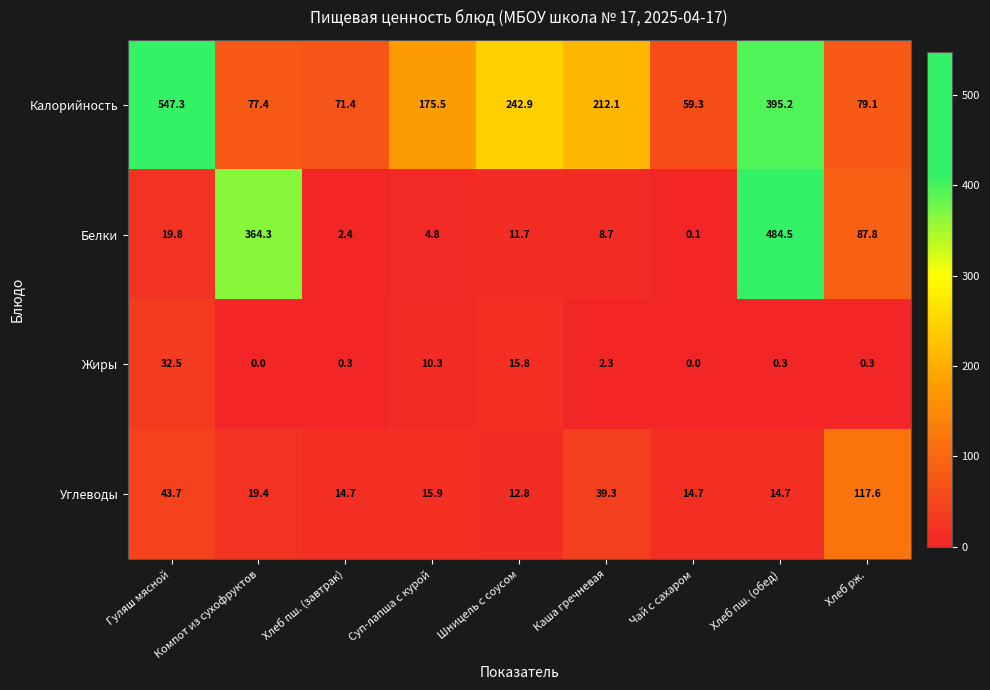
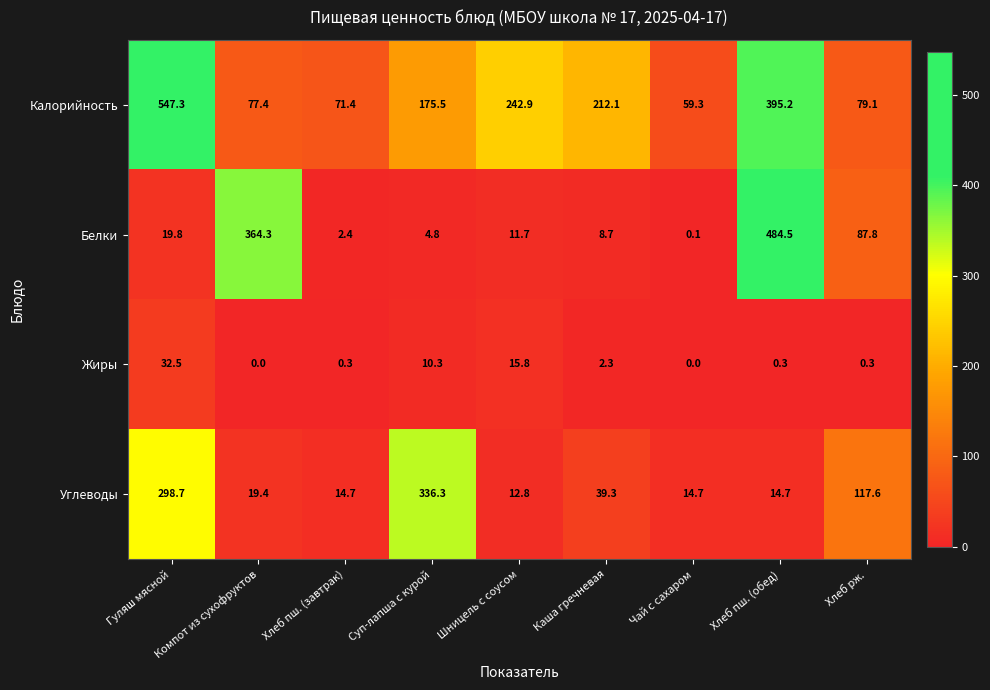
  {
    "Калорийность": {
      "Гуляш мясной": 547.3,
      "Компот из сухофруктов": 77.4,
      "Хлеб пш. (завтрак)": 71.4,
      "Суп-лапша с курой": 175.5,
      "Шницель с соусом": 242.9,
      "Каша гречневая": 212.1,
      "Чай с сахаром": 59.3,
      "Хлеб пш. (обед)": 395.2,
      "Хлеб рж.": 79.1
    },
    "Белки": {
      "Гуляш мясной": 19.8,
      "Компот из сухофруктов": 364.3,
      "Хлеб пш. (завтрак)": 2.4,
      "Суп-лапша с курой": 4.8,
      "Шницель с соусом": 11.7,
      "Каша гречневая": 8.7,
      "Чай с сахаром": 0.1,
      "Хлеб пш. (обед)": 484.5,
      "Хлеб рж.": 87.8
    },
    "Жиры": {
      "Гуляш мясной": 32.5,
      "Компот из сухофруктов": 0.0,
      "Хлеб пш. (завтрак)": 0.3,
      "Суп-лапша с курой": 10.3,
      "Шницель с соусом": 15.8,
      "Каша гречневая": 2.3,
      "Чай с сахаром": 0.0,
      "Хлеб пш. (обед)": 0.3,
      "Хлеб рж.": 0.3
    },
    "Углеводы": {
-     "Гуляш мясной": 43.7,
+     "Гуляш мясной": 298.7,
      "Компот из сухофруктов": 19.4,
      "Хлеб пш. (завтрак)": 14.7,
-     "Суп-лапша с курой": 15.9,
+     "Суп-лапша с курой": 336.3,
      "Шницель с соусом": 12.8,
      "Каша гречневая": 39.3,
      "Чай с сахаром": 14.7,
      "Хлеб пш. (обед)": 14.7,
      "Хлеб рж.": 117.6
    }
  }
